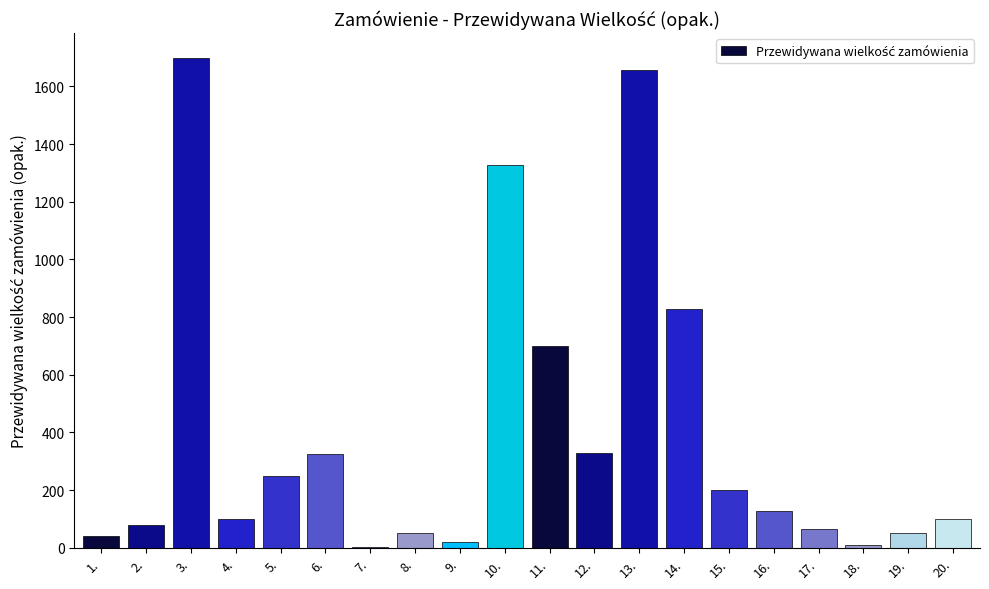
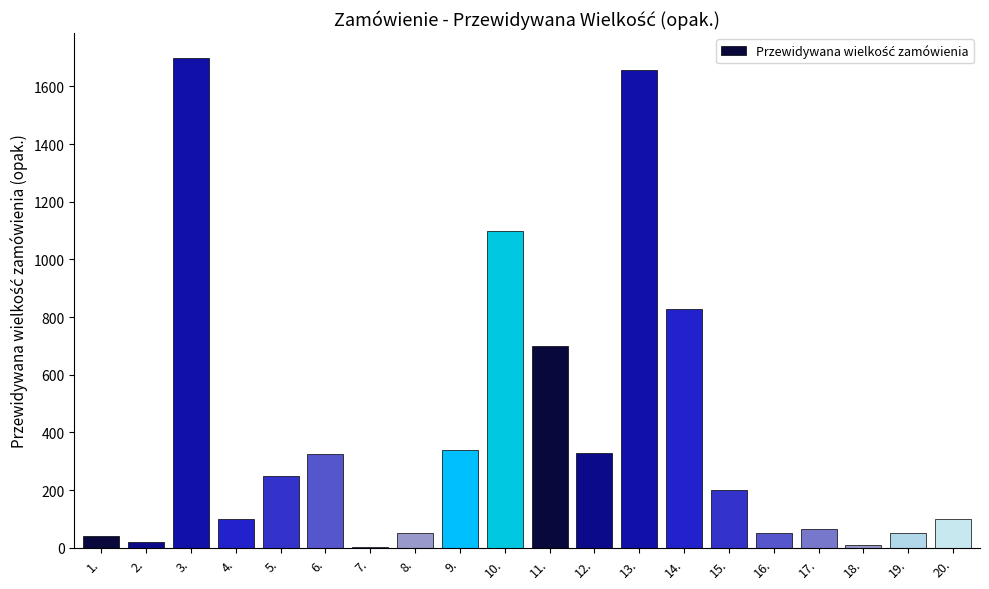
  {
    "1.": 40,
-   "2.": 80,
+   "2.": 20,
    "3.": 1700,
    "4.": 100,
    "5.": 250,
    "6.": 330,
    "8.": 50,
-   "9.": 20,
-   "10.": 1330,
+   "9.": 340,
+   "10.": 1100,
    "11.": 700,
    "12.": 330,
    "13.": 1660,
    "14.": 830,
    "15.": 200,
-   "16.": 130,
+   "16.": 50,
    "17.": 70,
    "18.": 10,
    "19.": 50,
    "20.": 100
  }
